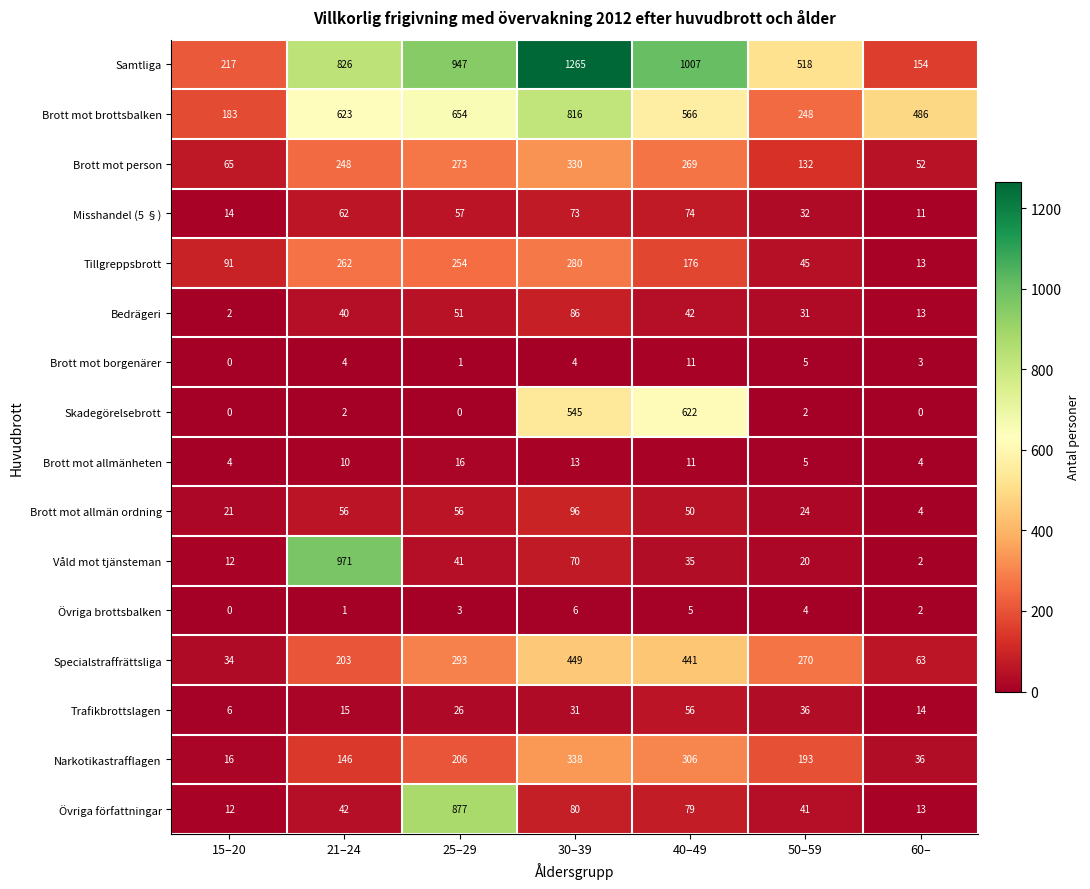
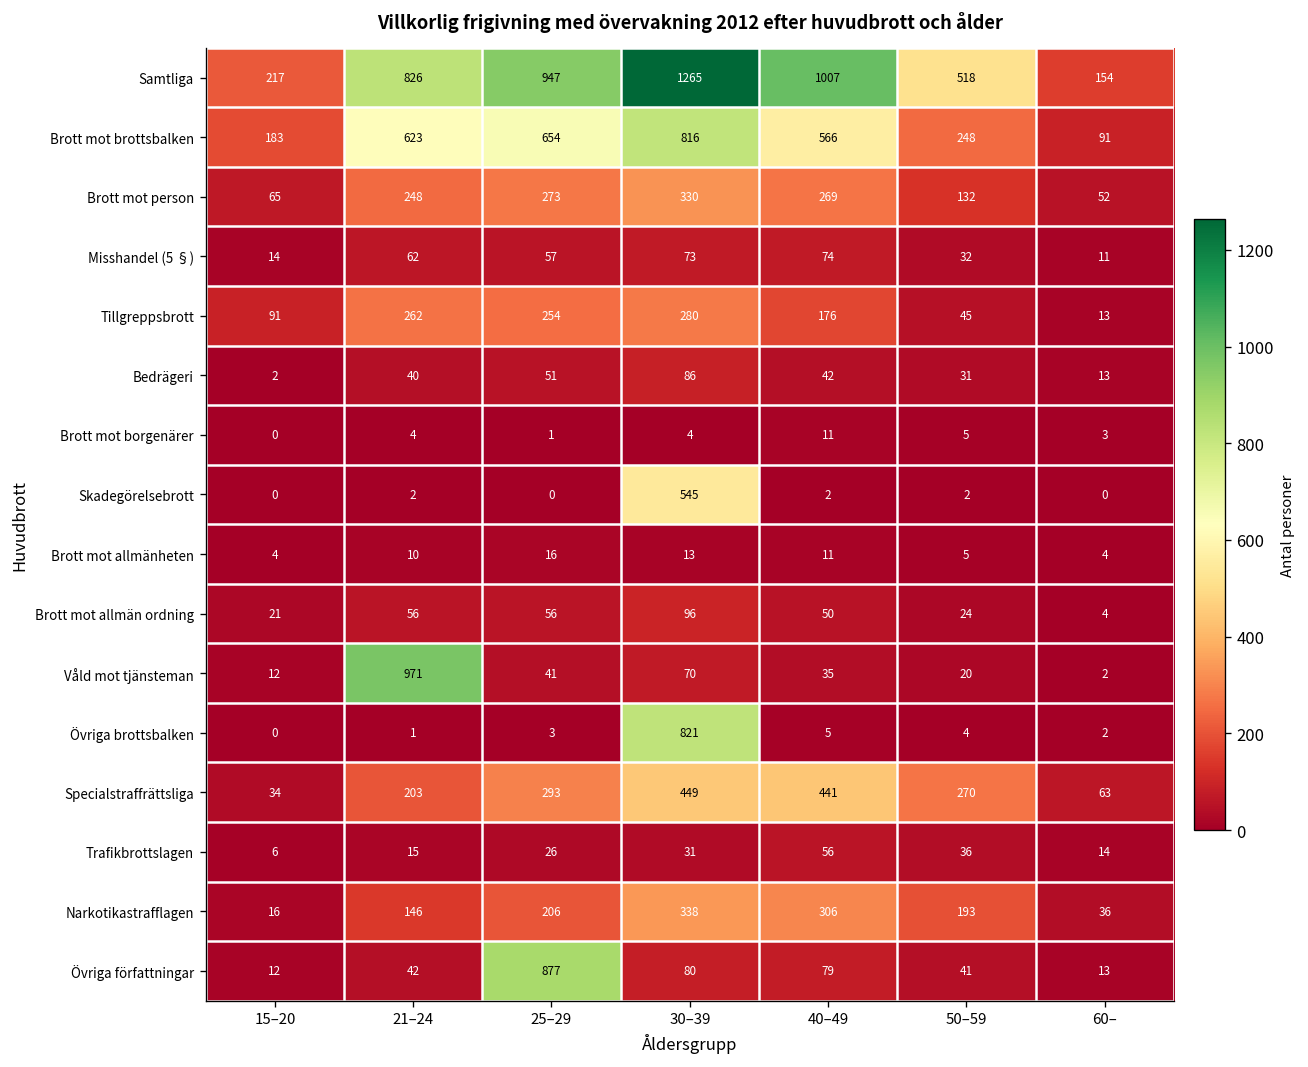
  {
    "Samtliga": {
      "15–20": 217,
      "21–24": 826,
      "25–29": 947,
      "30–39": 1265,
      "40–49": 1007,
      "50–59": 518,
      "60–": 154
    },
    "Brott mot brottsbalken": {
      "15–20": 183,
      "21–24": 623,
      "25–29": 654,
      "30–39": 816,
      "40–49": 566,
      "50–59": 248,
-     "60–": 486
+     "60–": 91
    },
    "Brott mot person": {
      "15–20": 65,
      "21–24": 248,
      "25–29": 273,
      "30–39": 330,
      "40–49": 269,
      "50–59": 132,
      "60–": 52
    },
    "Misshandel (5 §)": {
      "15–20": 14,
      "21–24": 62,
      "25–29": 57,
      "30–39": 73,
      "40–49": 74,
      "50–59": 32,
      "60–": 11
    },
    "Tillgreppsbrott": {
      "15–20": 91,
      "21–24": 262,
      "25–29": 254,
      "30–39": 280,
      "40–49": 176,
      "50–59": 45,
      "60–": 13
    },
    "Bedrägeri": {
      "15–20": 2,
      "21–24": 40,
      "25–29": 51,
      "30–39": 86,
      "40–49": 42,
      "50–59": 31,
      "60–": 13
    },
    "Brott mot borgenärer": {
      "15–20": 0,
      "21–24": 4,
      "25–29": 1,
      "30–39": 4,
      "40–49": 11,
      "50–59": 5,
      "60–": 3
    },
    "Skadegörelsebrott": {
      "15–20": 0,
      "21–24": 2,
      "25–29": 0,
      "30–39": 545,
-     "40–49": 622,
+     "40–49": 2,
      "50–59": 2,
      "60–": 0
    },
    "Brott mot allmänheten": {
      "15–20": 4,
      "21–24": 10,
      "25–29": 16,
      "30–39": 13,
      "40–49": 11,
      "50–59": 5,
      "60–": 4
    },
    "Brott mot allmän ordning": {
      "15–20": 21,
      "21–24": 56,
      "25–29": 56,
      "30–39": 96,
      "40–49": 50,
      "50–59": 24,
      "60–": 4
    },
    "Våld mot tjänsteman": {
      "15–20": 12,
      "21–24": 971,
      "25–29": 41,
      "30–39": 70,
      "40–49": 35,
      "50–59": 20,
      "60–": 2
    },
    "Övriga brottsbalken": {
      "15–20": 0,
      "21–24": 1,
      "25–29": 3,
-     "30–39": 6,
+     "30–39": 821,
      "40–49": 5,
      "50–59": 4,
      "60–": 2
    },
    "Specialstraffrättsliga": {
      "15–20": 34,
      "21–24": 203,
      "25–29": 293,
      "30–39": 449,
      "40–49": 441,
      "50–59": 270,
      "60–": 63
    },
    "Trafikbrottslagen": {
      "15–20": 6,
      "21–24": 15,
      "25–29": 26,
      "30–39": 31,
      "40–49": 56,
      "50–59": 36,
      "60–": 14
    },
    "Narkotikastrafflagen": {
      "15–20": 16,
      "21–24": 146,
      "25–29": 206,
      "30–39": 338,
      "40–49": 306,
      "50–59": 193,
      "60–": 36
    },
    "Övriga författningar": {
      "15–20": 12,
      "21–24": 42,
      "25–29": 877,
      "30–39": 80,
      "40–49": 79,
      "50–59": 41,
      "60–": 13
    }
  }
